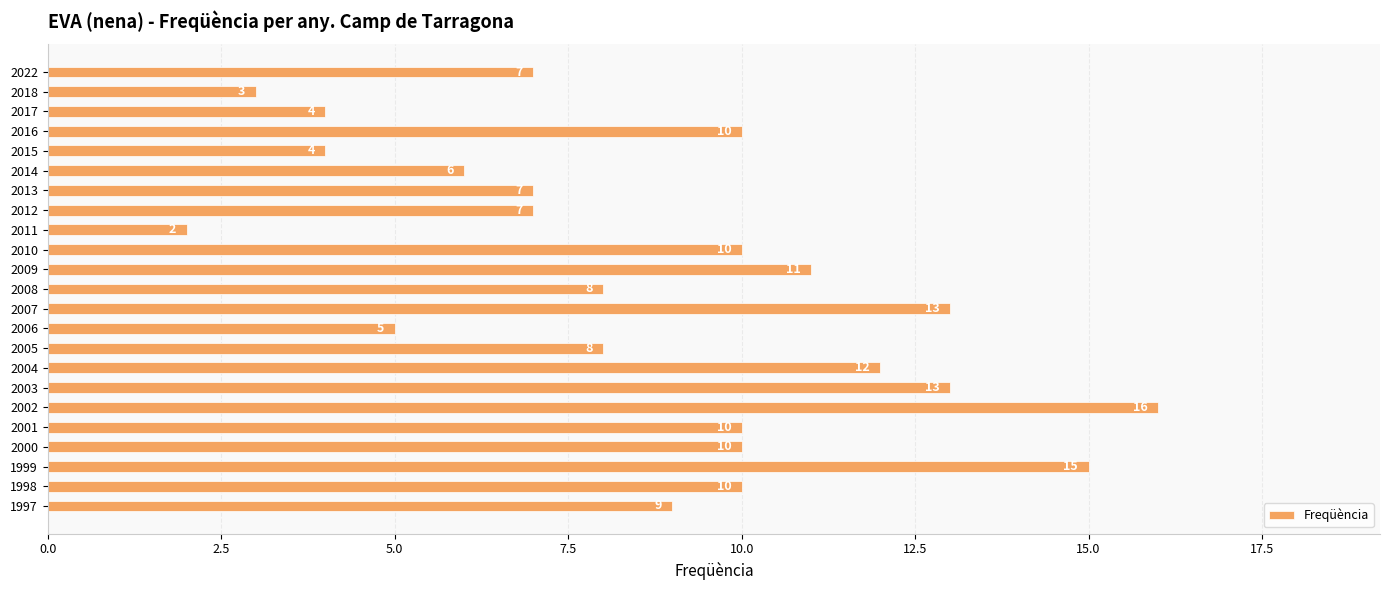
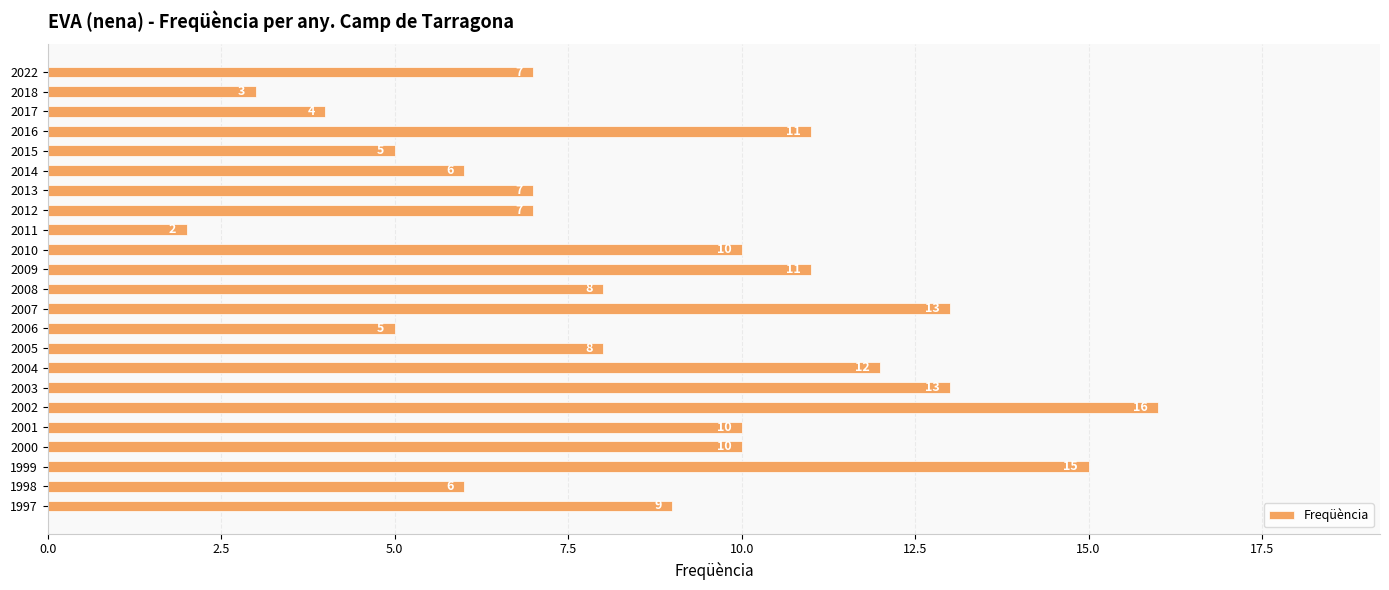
  {
    "2022": 7,
    "2018": 3,
    "2017": 4,
-   "2016": 10,
-   "2015": 4,
+   "2016": 11,
+   "2015": 5,
    "2014": 6,
    "2013": 7,
    "2012": 7,
    "2011": 2,
    "2010": 10,
    "2009": 11,
    "2008": 8,
    "2007": 13,
    "2006": 5,
    "2005": 8,
    "2004": 12,
    "2003": 13,
    "2002": 16,
    "2001": 10,
    "2000": 10,
    "1999": 15,
-   "1998": 10,
+   "1998": 6,
    "1997": 9
  }
